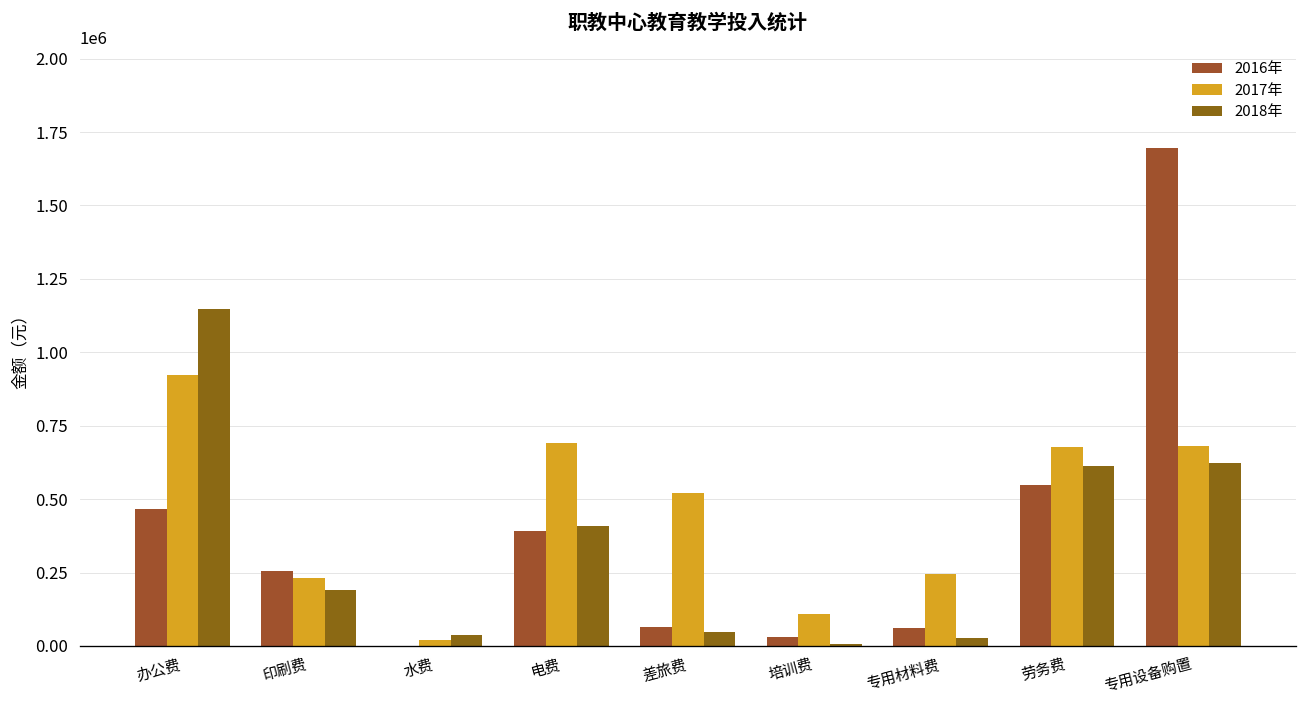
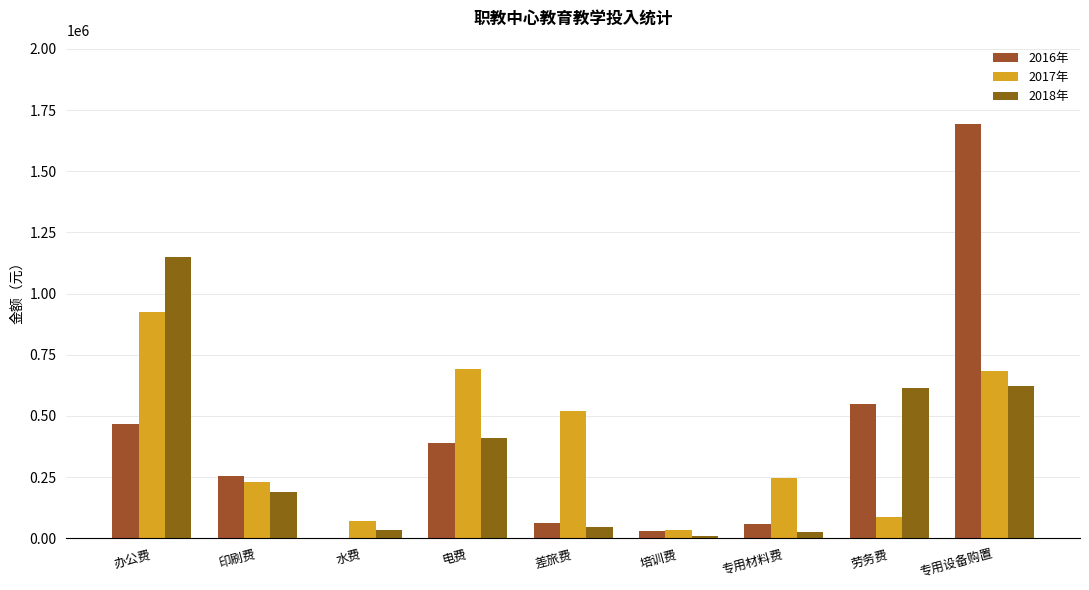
  {
    "2017年": {
      "办公费": 920000,
      "印刷费": 230000,
-     "水费": 20000,
+     "水费": 70000,
      "电费": 690000,
      "差旅费": 520000,
-     "培训费": 110000,
+     "培训费": 40000,
      "专用材料费": 240000,
-     "劳务费": 680000,
+     "劳务费": 90000,
      "专用设备购置": 680000
    }
  }
